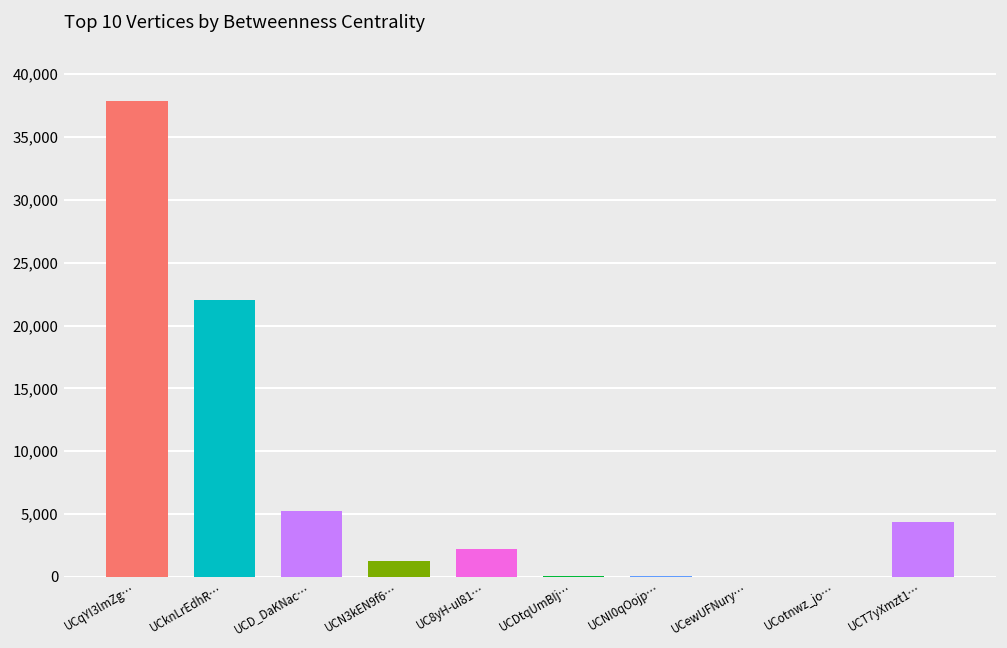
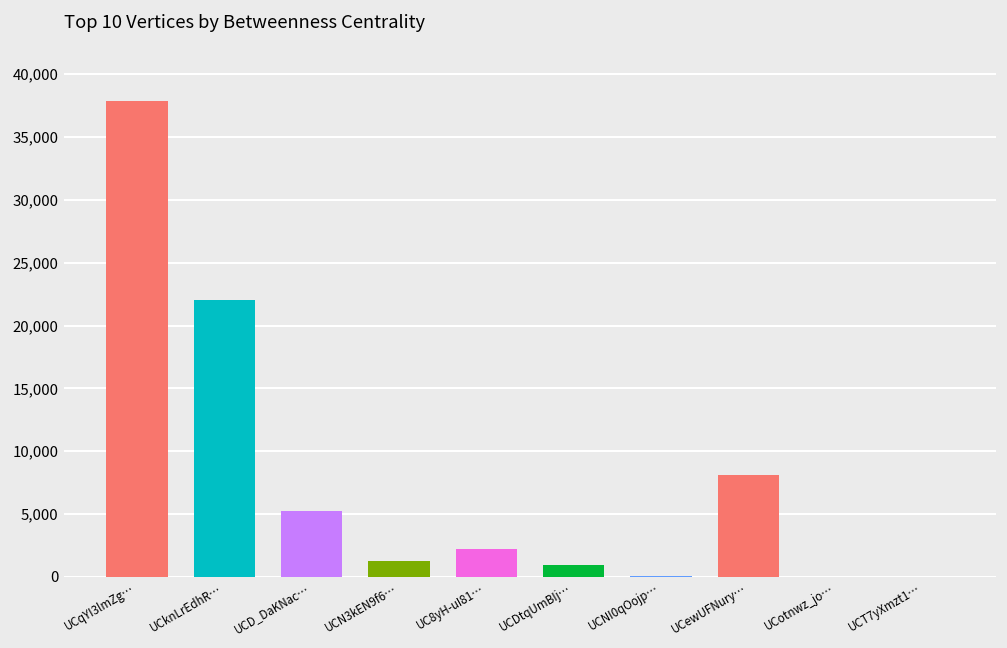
  {
    "UCqYI3lmZg…": "37,800",
    "UCknLrEdhR…": "22,100",
    "UCD_DaKNac…": "5,200",
    "UCN3kEN9f6…": "1,300",
    "UC8yH-uI81…": "2,200",
-   "UCDtqUmBIj…": "100",
-   "UCewUFNury…": "0",
-   "UCT7yXmzt1…": "4,400"
+   "UCDtqUmBIj…": "1,000",
+   "UCewUFNury…": "8,100",
+   "UCT7yXmzt1…": "0"
  }
